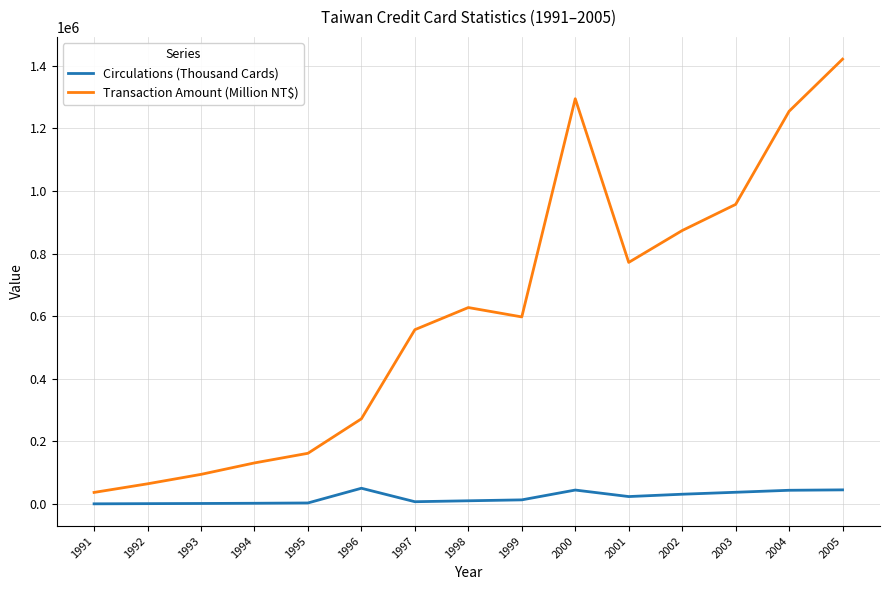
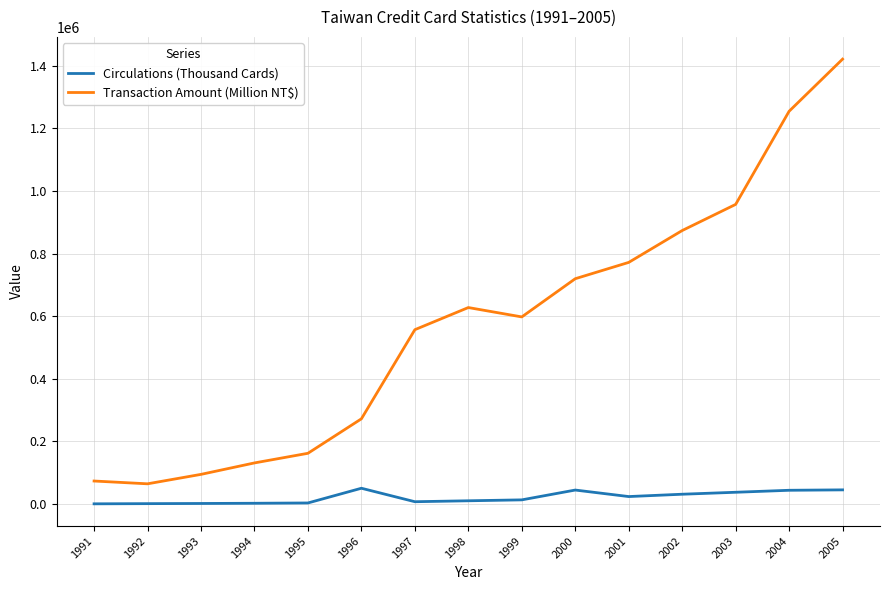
  {
    "Circulations (Thousand Cards)": {
      "1991": 0,
      "1992": 0,
      "1993": 0,
      "1994": 0,
      "1995": 0,
      "1996": 50000,
      "1997": 10000,
      "1998": 10000,
      "1999": 10000,
      "2000": 40000,
      "2001": 20000,
      "2002": 30000,
      "2003": 40000,
      "2004": 40000,
      "2005": 50000
    },
    "Transaction Amount (Million NT$)": {
-     "1991": 40000,
+     "1991": 70000,
      "1992": 60000,
      "1993": 90000,
      "1994": 130000,
      "1995": 160000,
      "1996": 270000,
      "1997": 560000,
      "1998": 630000,
      "1999": 600000,
-     "2000": 1290000,
+     "2000": 720000,
      "2001": 770000,
      "2002": 870000,
      "2003": 960000,
      "2004": 1250000,
      "2005": 1420000
    }
  }
